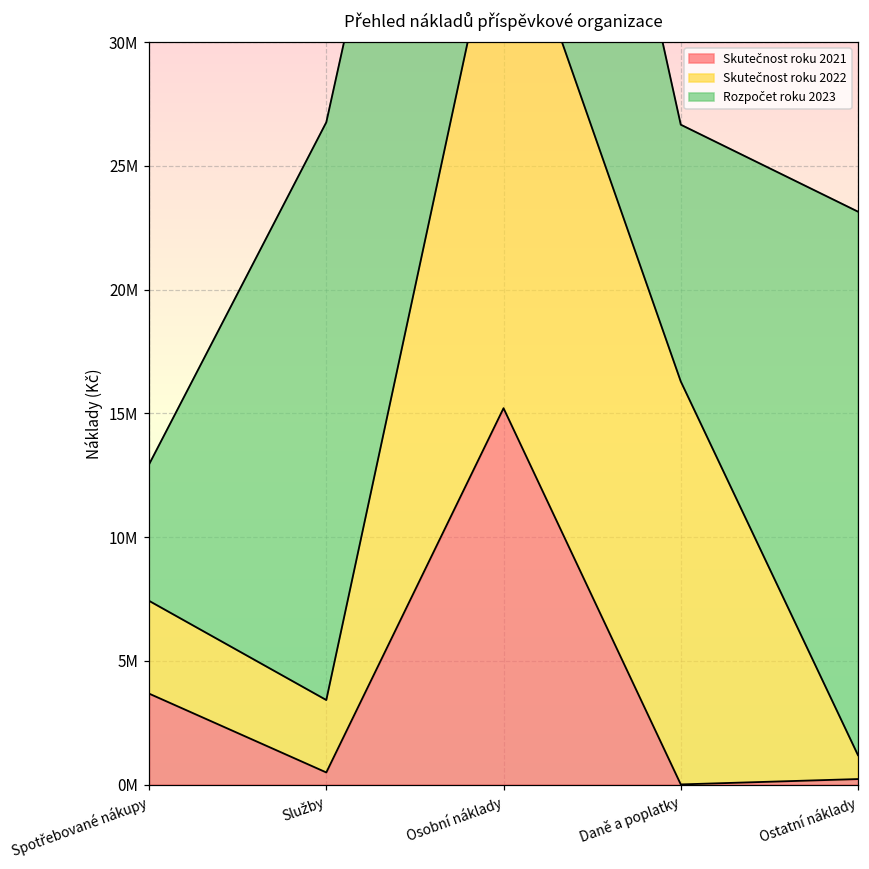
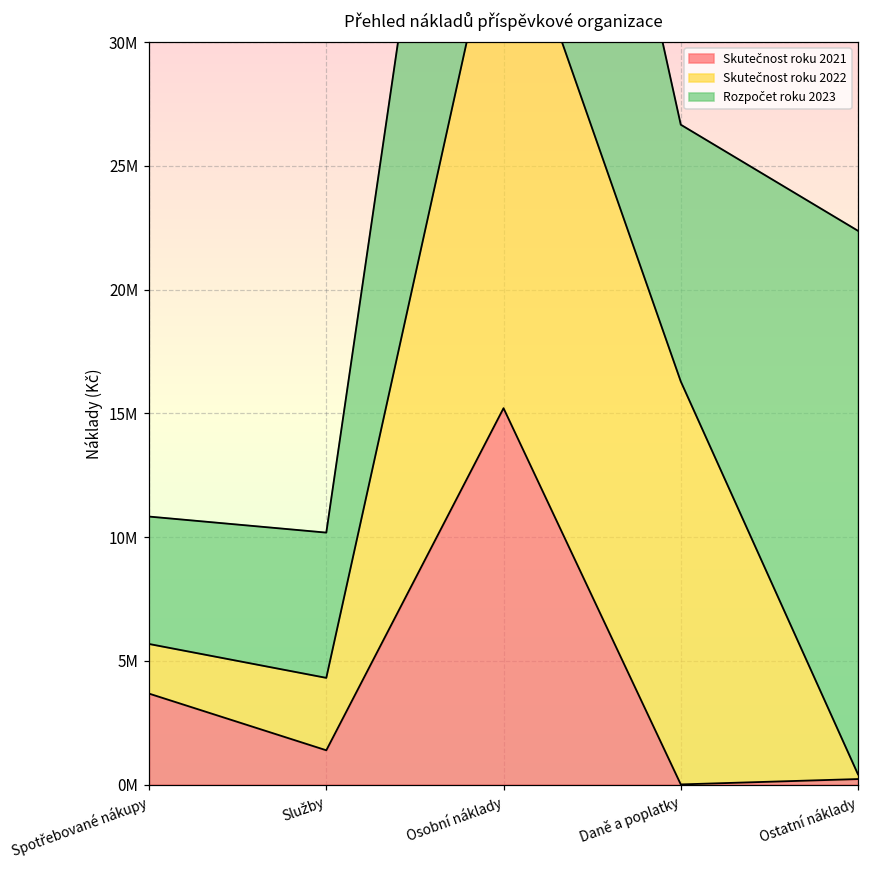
  {
    "Skutečnost roku 2021": {
      "Spotřebované nákupy": 3700000,
-     "Služby": 500000,
+     "Služby": 1400000,
      "Osobní náklady": 15200000,
      "Daně a poplatky": 0,
      "Ostatní náklady": 200000
    },
    "Skutečnost roku 2022": {
-     "Spotřebované nákupy": 3700000,
+     "Spotřebované nákupy": 2000000,
      "Služby": 2900000,
      "Daně a poplatky": 16300000,
-     "Ostatní náklady": 1000000
+     "Ostatní náklady": 200000
    },
    "Rozpočet roku 2023": {
-     "Spotřebované nákupy": 5500000,
-     "Služby": 23300000,
+     "Spotřebované nákupy": 5100000,
+     "Služby": 5900000,
      "Daně a poplatky": 10400000,
      "Ostatní náklady": 22000000
    }
  }
